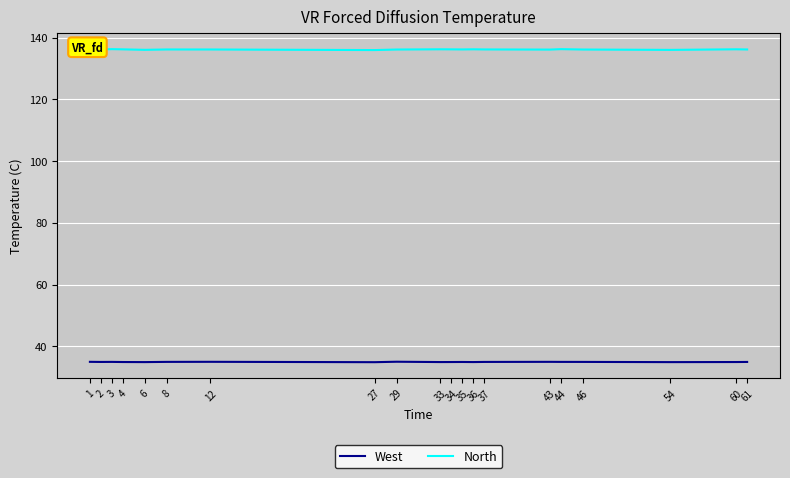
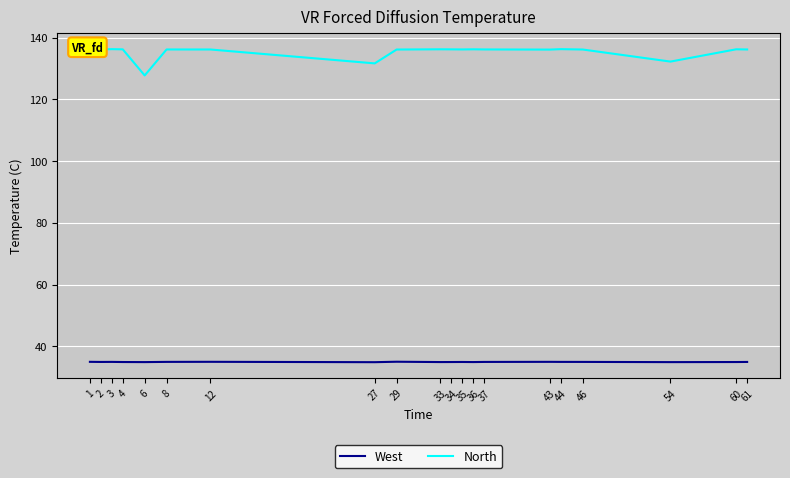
  {
    "West": {
      "1": 35,
      "2": 35,
      "3": 35,
      "4": 35,
      "6": 35,
      "8": 35,
      "12": 35,
      "27": 35,
      "29": 35,
      "33": 35,
      "34": 35,
      "35": 35,
      "36": 35,
      "37": 35,
      "43": 35,
      "44": 35,
      "46": 35,
      "54": 35,
      "60": 35,
      "61": 35
    },
    "North": {
      "3": 136,
      "4": 136,
-     "6": 136,
+     "6": 128,
      "8": 136,
      "12": 136,
-     "27": 136,
+     "27": 132,
      "29": 136,
      "33": 136,
      "34": 136,
      "35": 136,
      "36": 136,
      "37": 136,
      "43": 136,
      "44": 136,
      "46": 136,
-     "54": 136,
+     "54": 132,
      "60": 136,
      "61": 136
    }
  }
